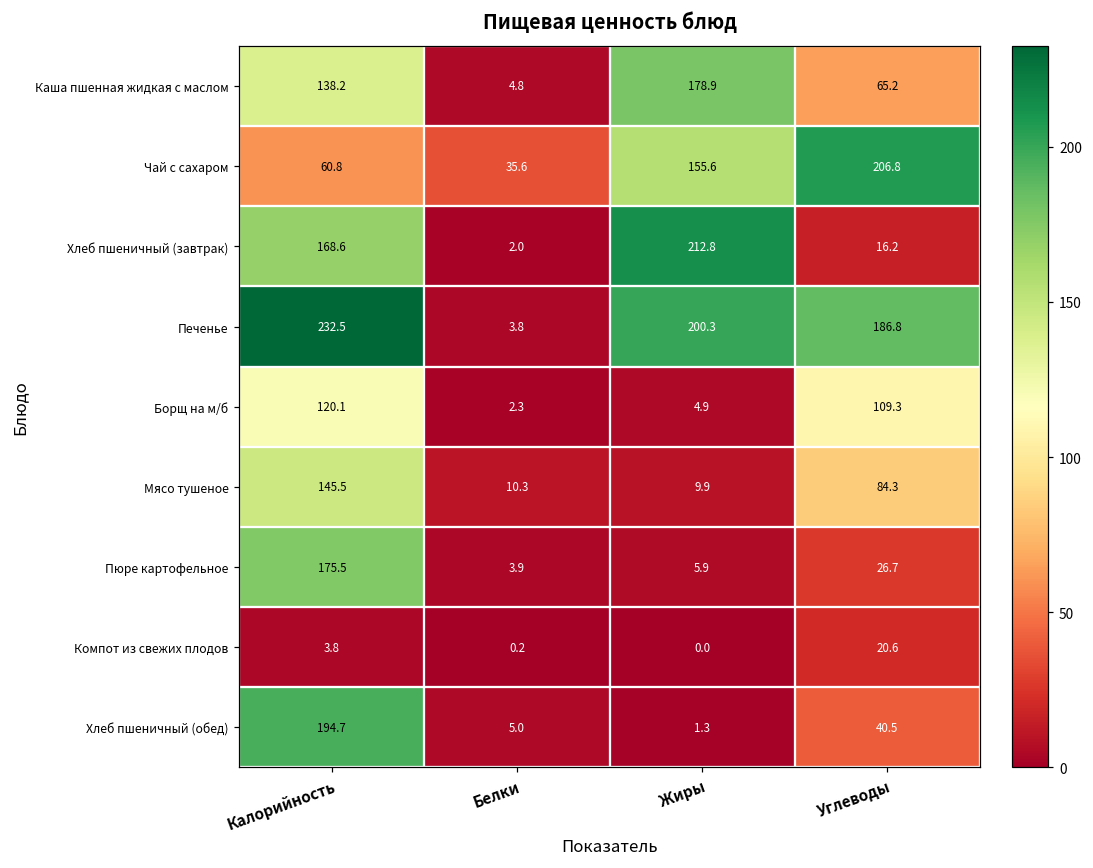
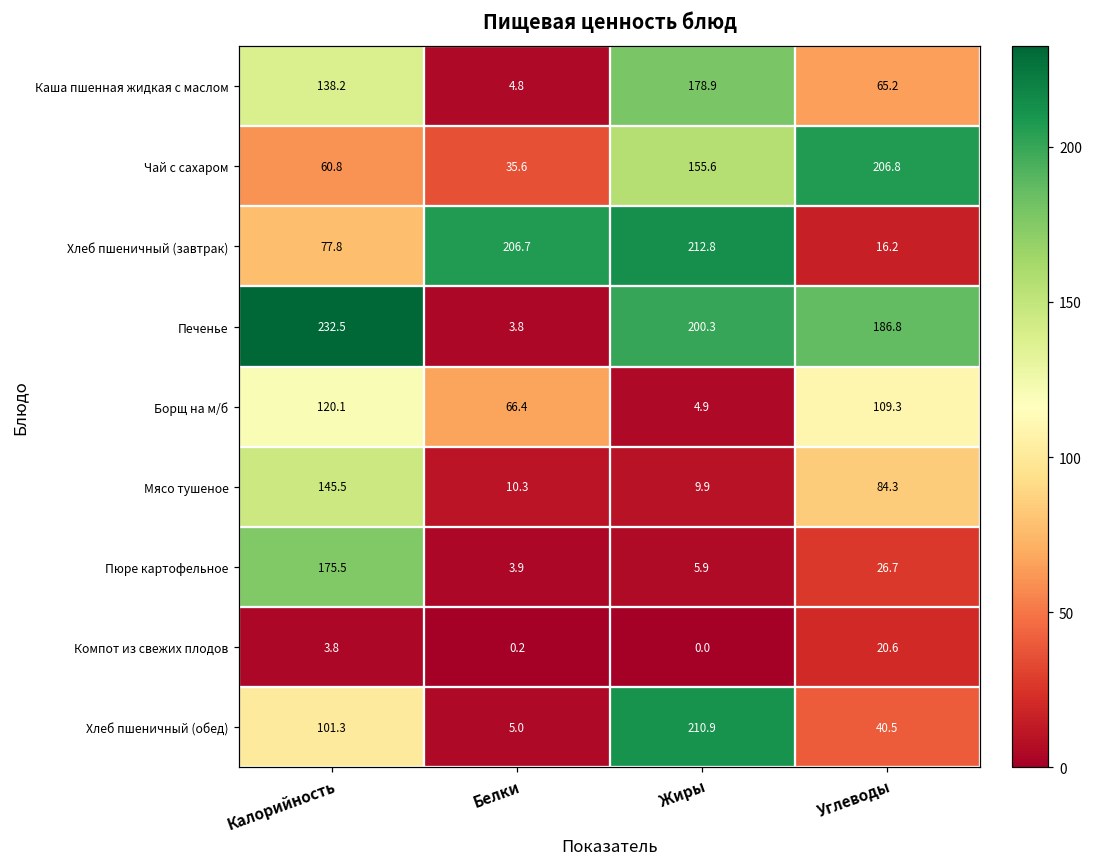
  {
    "Каша пшенная жидкая с маслом": {
      "Калорийность": 138.2,
      "Белки": 4.8,
      "Жиры": 178.9,
      "Углеводы": 65.2
    },
    "Чай с сахаром": {
      "Калорийность": 60.8,
      "Белки": 35.6,
      "Жиры": 155.6,
      "Углеводы": 206.8
    },
    "Хлеб пшеничный (завтрак)": {
-     "Калорийность": 168.6,
-     "Белки": 2.0,
+     "Калорийность": 77.8,
+     "Белки": 206.7,
      "Жиры": 212.8,
      "Углеводы": 16.2
    },
    "Печенье": {
      "Калорийность": 232.5,
      "Белки": 3.8,
      "Жиры": 200.3,
      "Углеводы": 186.8
    },
    "Борщ на м/б": {
      "Калорийность": 120.1,
-     "Белки": 2.3,
+     "Белки": 66.4,
      "Жиры": 4.9,
      "Углеводы": 109.3
    },
    "Мясо тушеное": {
      "Калорийность": 145.5,
      "Белки": 10.3,
      "Жиры": 9.9,
      "Углеводы": 84.3
    },
    "Пюре картофельное": {
      "Калорийность": 175.5,
      "Белки": 3.9,
      "Жиры": 5.9,
      "Углеводы": 26.7
    },
    "Компот из свежих плодов": {
      "Калорийность": 3.8,
      "Белки": 0.2,
      "Жиры": 0.0,
      "Углеводы": 20.6
    },
    "Хлеб пшеничный (обед)": {
-     "Калорийность": 194.7,
+     "Калорийность": 101.3,
      "Белки": 5.0,
-     "Жиры": 1.3,
+     "Жиры": 210.9,
      "Углеводы": 40.5
    }
  }
